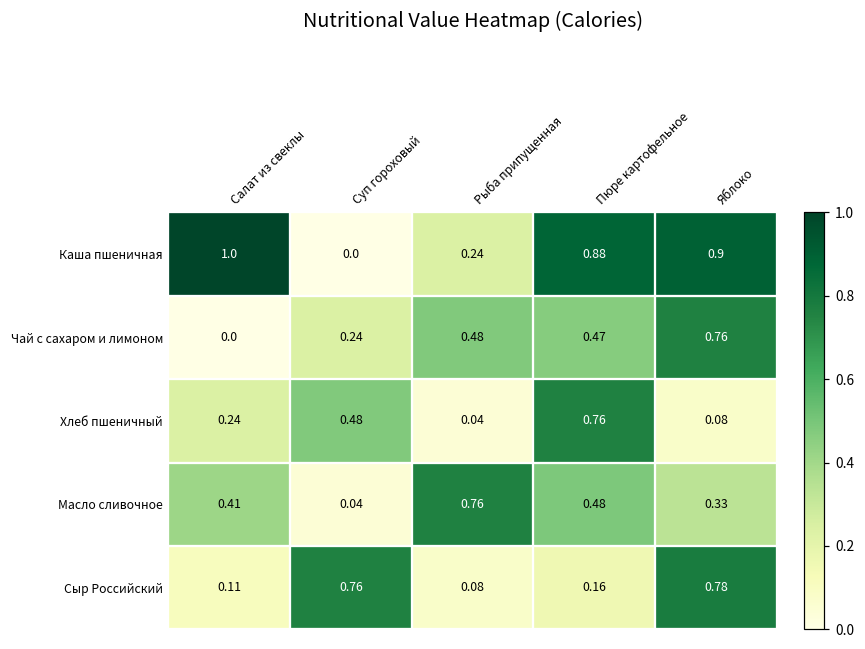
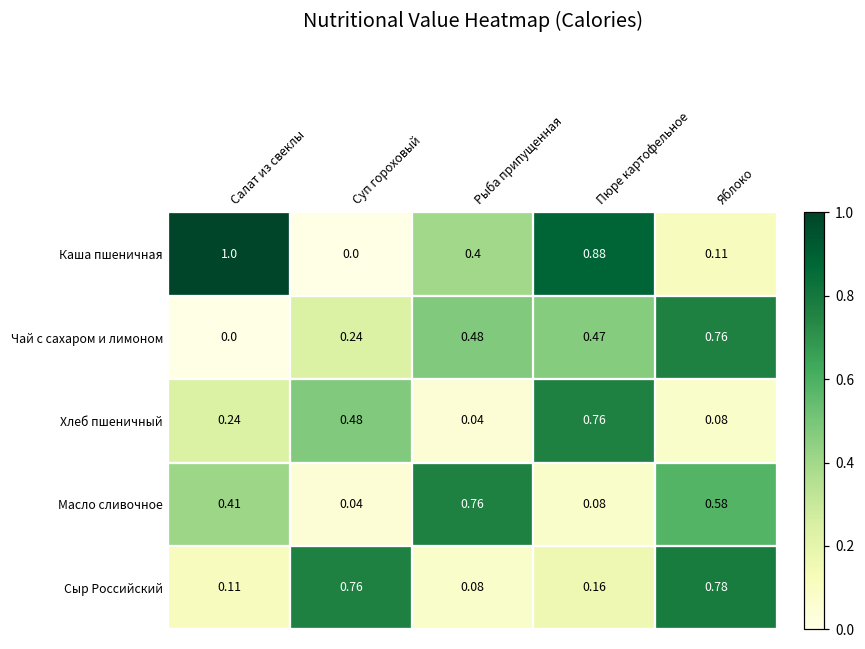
  {
    "Каша пшеничная": {
      "Салат из свеклы": 1.0,
      "Суп гороховый": 0.0,
-     "Рыба припущенная": 0.24,
+     "Рыба припущенная": 0.4,
      "Пюре картофельное": 0.88,
-     "Яблоко": 0.9
+     "Яблоко": 0.11
    },
    "Чай с сахаром и лимоном": {
      "Салат из свеклы": 0.0,
      "Суп гороховый": 0.24,
      "Рыба припущенная": 0.48,
      "Пюре картофельное": 0.47,
      "Яблоко": 0.76
    },
    "Хлеб пшеничный": {
      "Салат из свеклы": 0.24,
      "Суп гороховый": 0.48,
      "Рыба припущенная": 0.04,
      "Пюре картофельное": 0.76,
      "Яблоко": 0.08
    },
    "Масло сливочное": {
      "Салат из свеклы": 0.41,
      "Суп гороховый": 0.04,
      "Рыба припущенная": 0.76,
-     "Пюре картофельное": 0.48,
-     "Яблоко": 0.33
+     "Пюре картофельное": 0.08,
+     "Яблоко": 0.58
    },
    "Сыр Российский": {
      "Салат из свеклы": 0.11,
      "Суп гороховый": 0.76,
      "Рыба припущенная": 0.08,
      "Пюре картофельное": 0.16,
      "Яблоко": 0.78
    }
  }
